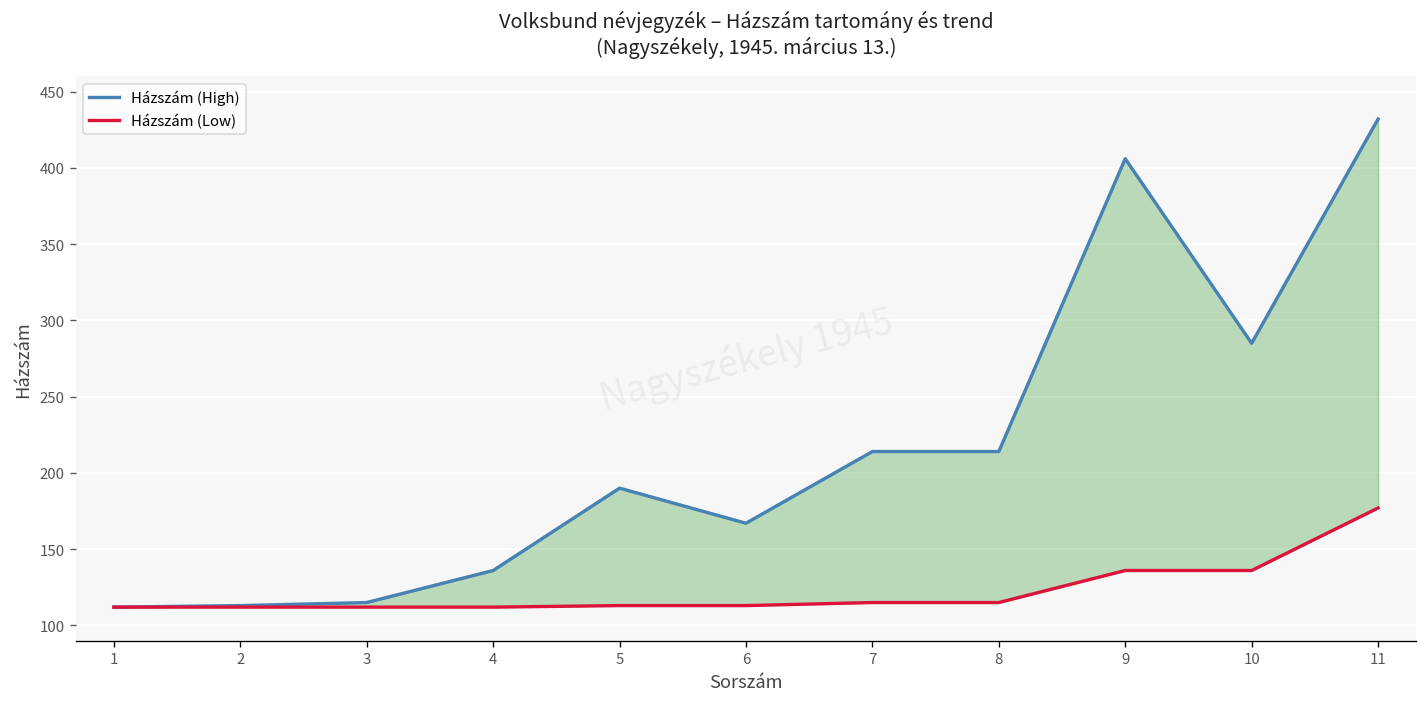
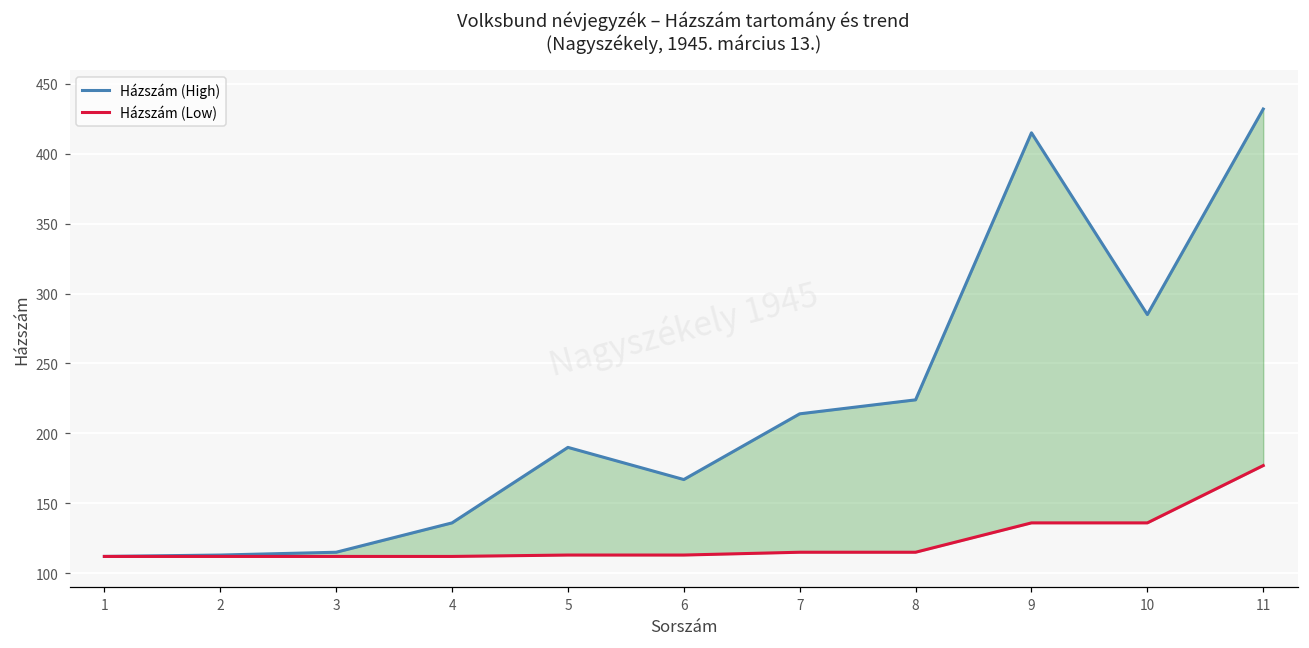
  {
    "Házszám (High)": {
      "3": 115,
      "4": 136,
      "5": 190,
      "6": 167,
      "7": 214,
-     "8": 214,
-     "9": 406,
+     "8": 224,
+     "9": 415,
      "10": 285,
      "11": 432
    },
    "Házszám (Low)": {
      "3": 112,
      "4": 112,
      "5": 113,
      "6": 113,
      "7": 115,
      "8": 115,
      "9": 136,
      "10": 136,
      "11": 177
    }
  }
